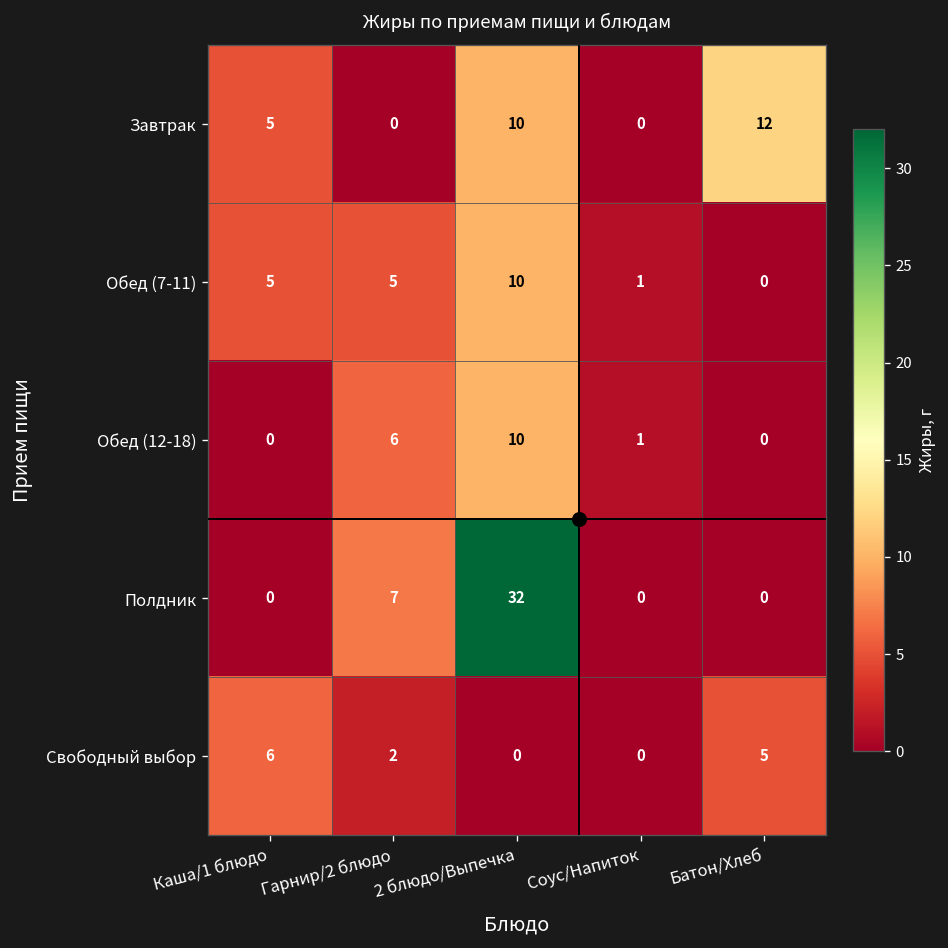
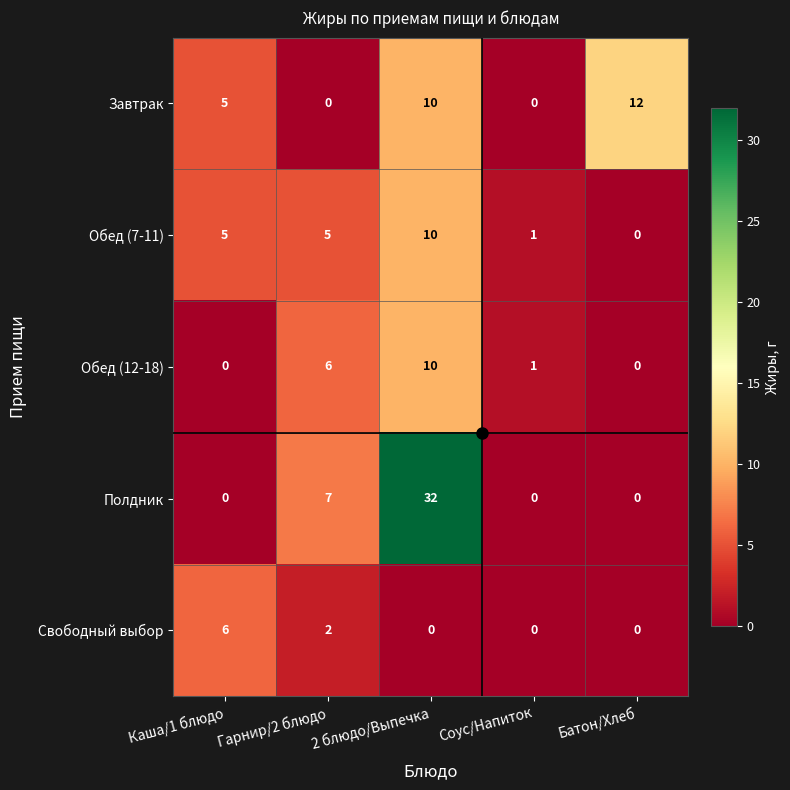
  {
    "Завтрак": {
      "Каша/1 блюдо": 5,
      "Гарнир/2 блюдо": 0,
      "2 блюдо/Выпечка": 10,
      "Соус/Напиток": 0,
      "Батон/Хлеб": 12
    },
    "Обед (7-11)": {
      "Каша/1 блюдо": 5,
      "Гарнир/2 блюдо": 5,
      "2 блюдо/Выпечка": 10,
      "Соус/Напиток": 1,
      "Батон/Хлеб": 0
    },
    "Обед (12-18)": {
      "Каша/1 блюдо": 0,
      "Гарнир/2 блюдо": 6,
      "2 блюдо/Выпечка": 10,
      "Соус/Напиток": 1,
      "Батон/Хлеб": 0
    },
    "Полдник": {
      "Каша/1 блюдо": 0,
      "Гарнир/2 блюдо": 7,
      "2 блюдо/Выпечка": 32,
      "Соус/Напиток": 0,
      "Батон/Хлеб": 0
    },
    "Свободный выбор": {
      "Каша/1 блюдо": 6,
      "Гарнир/2 блюдо": 2,
      "2 блюдо/Выпечка": 0,
      "Соус/Напиток": 0,
-     "Батон/Хлеб": 5
+     "Батон/Хлеб": 0
    }
  }
